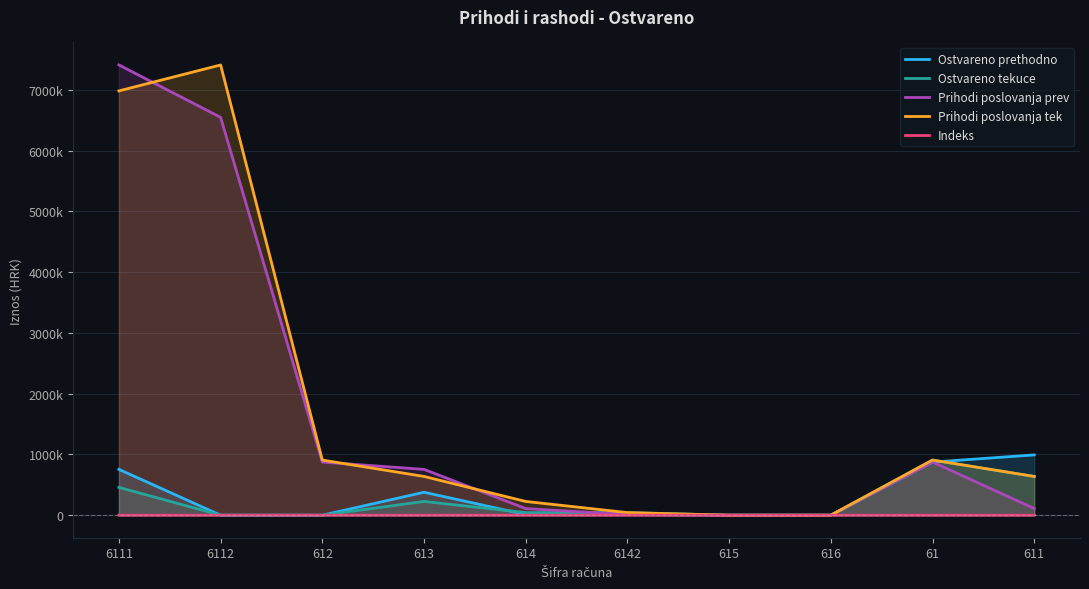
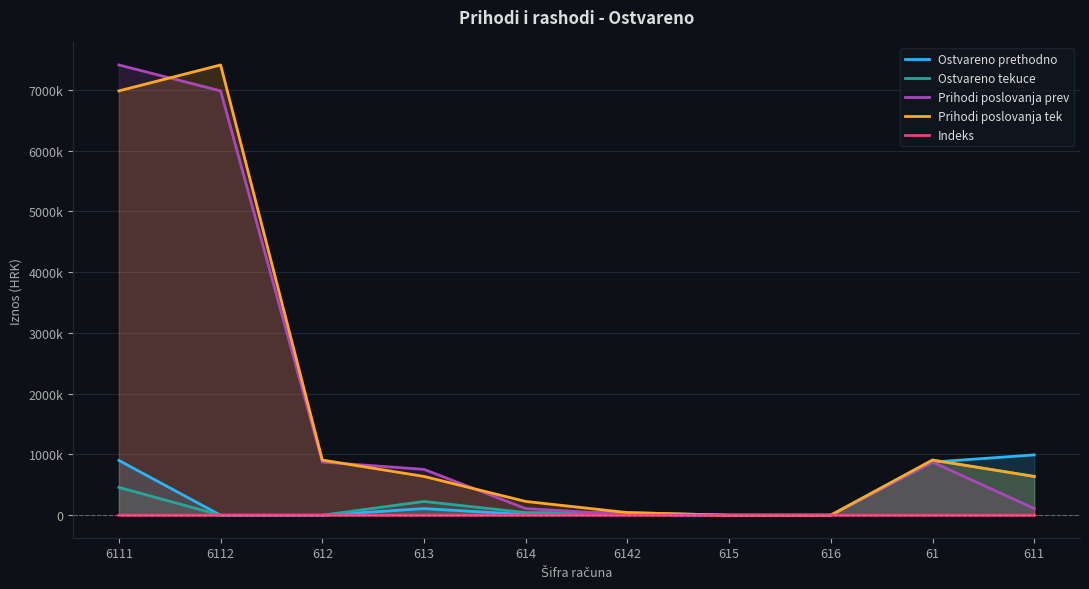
  {
    "Ostvareno prethodno": {
-     "6111": 800000,
-     "613": 400000,
+     "6111": 900000,
+     "613": 100000,
      "611": 1000000
    },
    "Ostvareno tekuce": {
      "6111": 500000,
      "613": 200000
    },
    "Prihodi poslovanja prev": {
      "6111": 7400000,
-     "6112": 6500000,
+     "6112": 7000000,
      "613": 800000,
      "614": 100000,
      "611": 100000
    },
    "Prihodi poslovanja tek": {
      "6111": 7000000,
      "6112": 7400000,
      "613": 600000,
      "614": 200000
    },
    "Indeks": {
      "6111": 0,
      "613": 0,
      "61": 0,
      "611": 0
    }
  }
